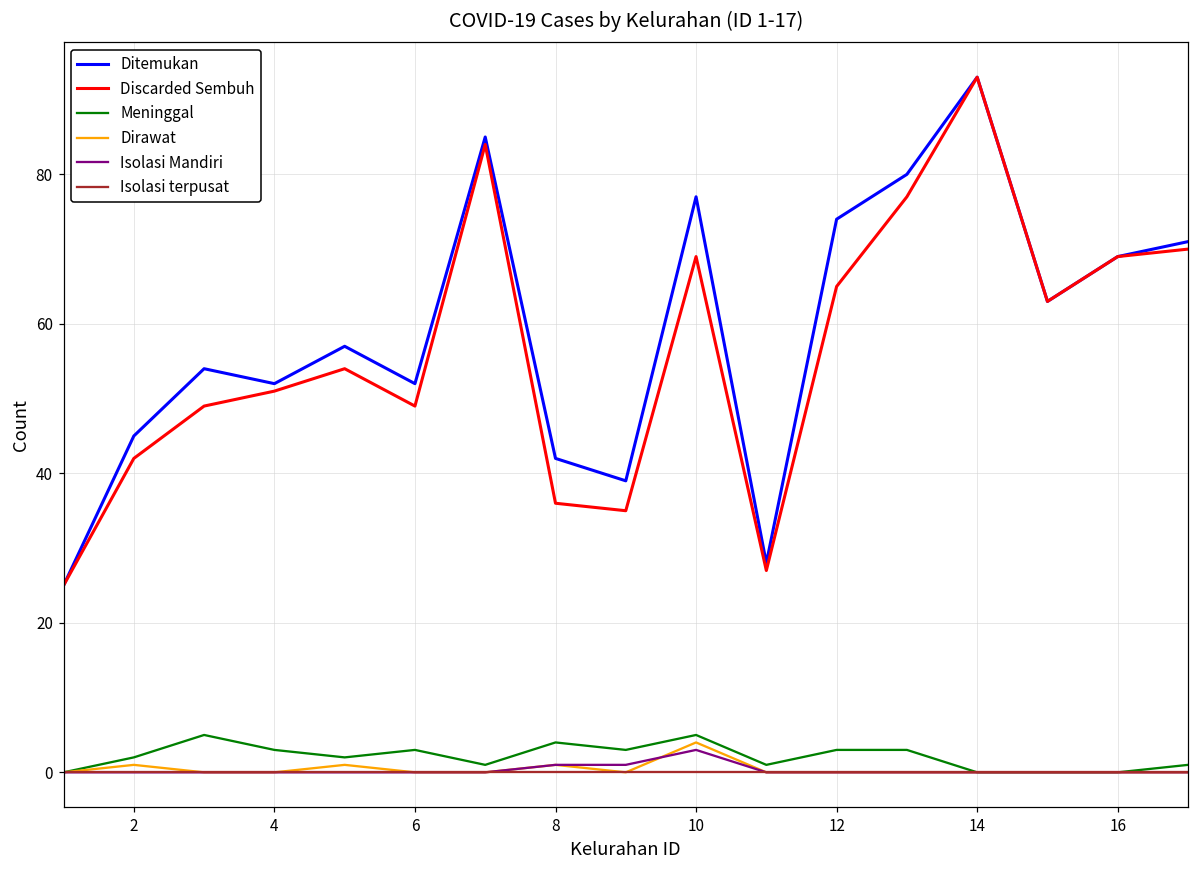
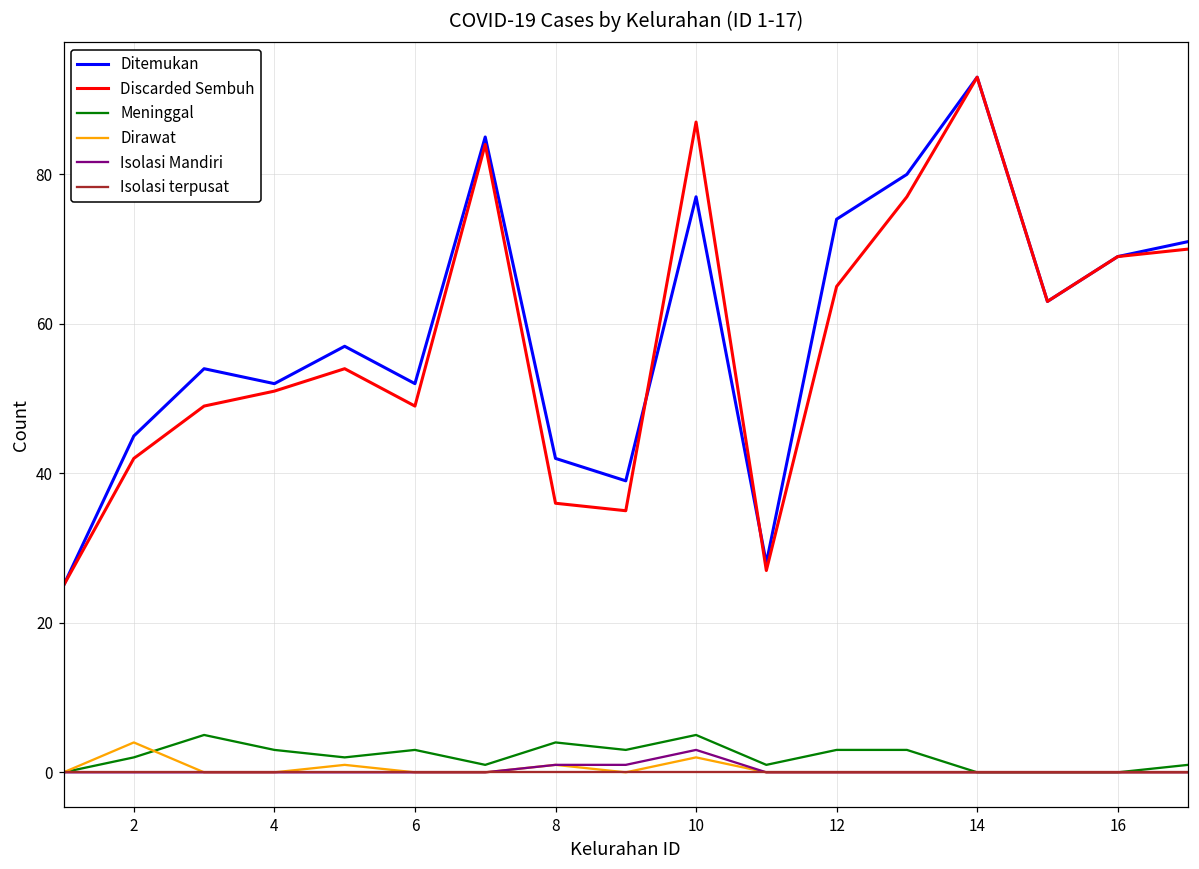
  {
    "Ditemukan": {
      "2": 45,
      "4": 52,
      "6": 52,
      "8": 42,
      "10": 77,
      "12": 74
    },
    "Discarded Sembuh": {
      "2": 42,
      "4": 51,
      "6": 49,
      "8": 36,
-     "10": 69,
+     "10": 87,
      "12": 65
    },
    "Meninggal": {
      "2": 2,
      "4": 3,
      "6": 3,
      "8": 4,
      "10": 5,
      "12": 3
    },
    "Dirawat": {
-     "2": 1,
-     "10": 4
+     "2": 4,
+     "10": 2
    },
    "Isolasi Mandiri": {
      "10": 3
    },
    "Isolasi terpusat": {
      "8": 0,
      "10": 0
    }
  }
